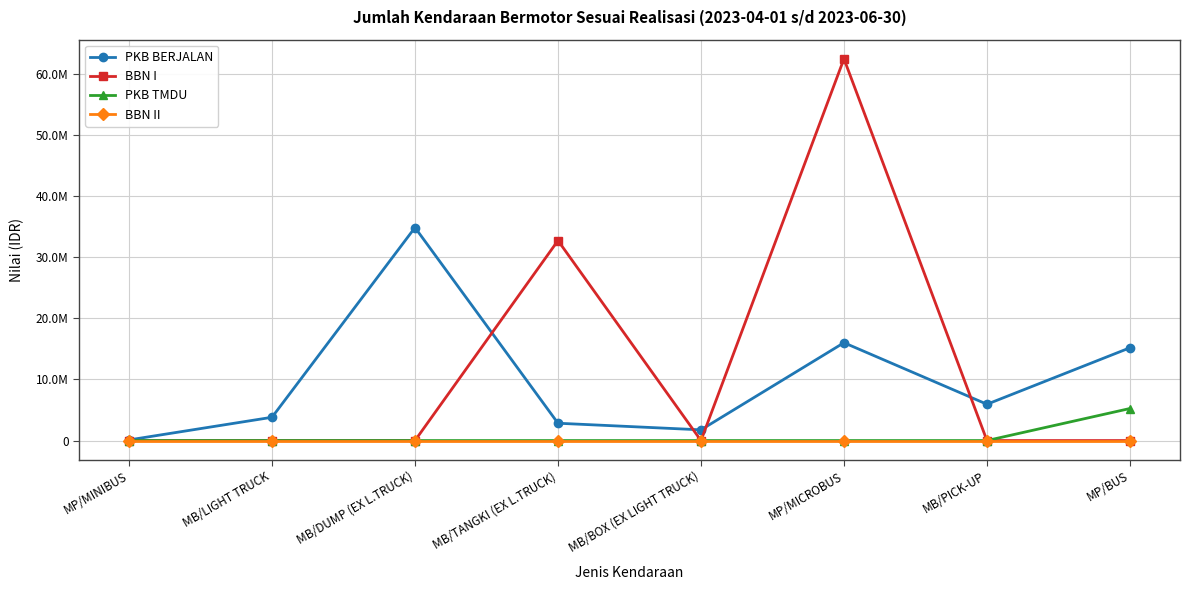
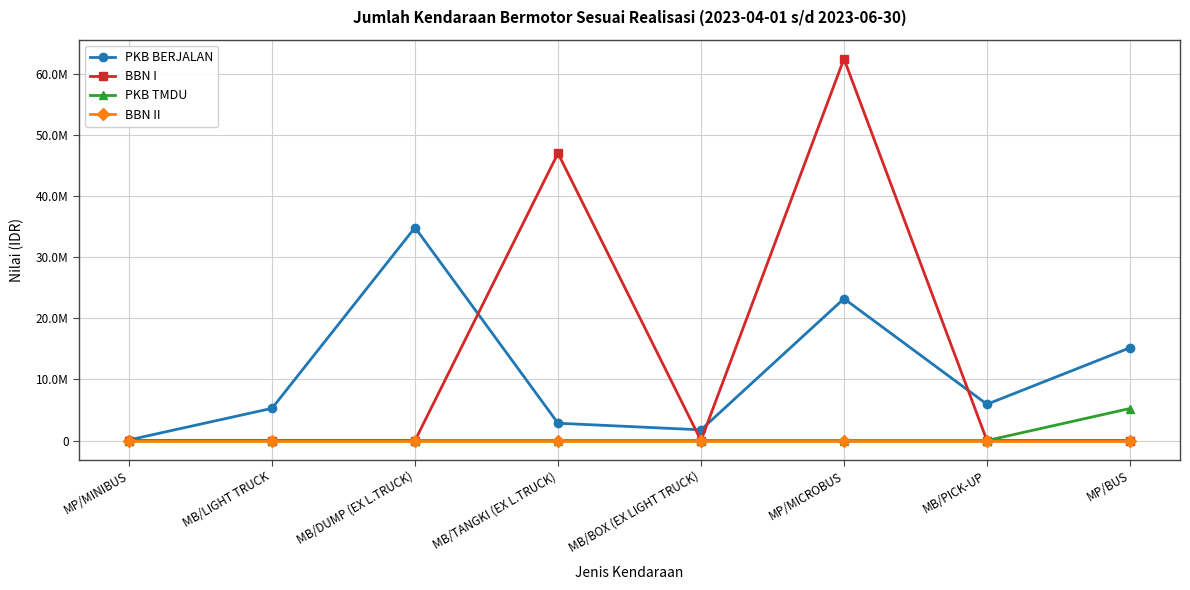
  {
    "PKB BERJALAN": {
-     "MB/LIGHT TRUCK": 4000000,
+     "MB/LIGHT TRUCK": 5000000,
      "MB/DUMP (EX L.TRUCK)": 35000000,
      "MB/TANGKI (EX L.TRUCK)": 3000000,
      "MB/BOX (EX LIGHT TRUCK)": 2000000,
-     "MP/MICROBUS": 16000000,
+     "MP/MICROBUS": 23000000,
      "MB/PICK-UP": 6000000,
      "MP/BUS": 15000000
    },
    "BBN I": {
-     "MB/TANGKI (EX L.TRUCK)": 33000000,
+     "MB/TANGKI (EX L.TRUCK)": 47000000,
      "MP/MICROBUS": 62000000
    },
    "PKB TMDU": {
      "MP/BUS": 5000000
    }
  }
